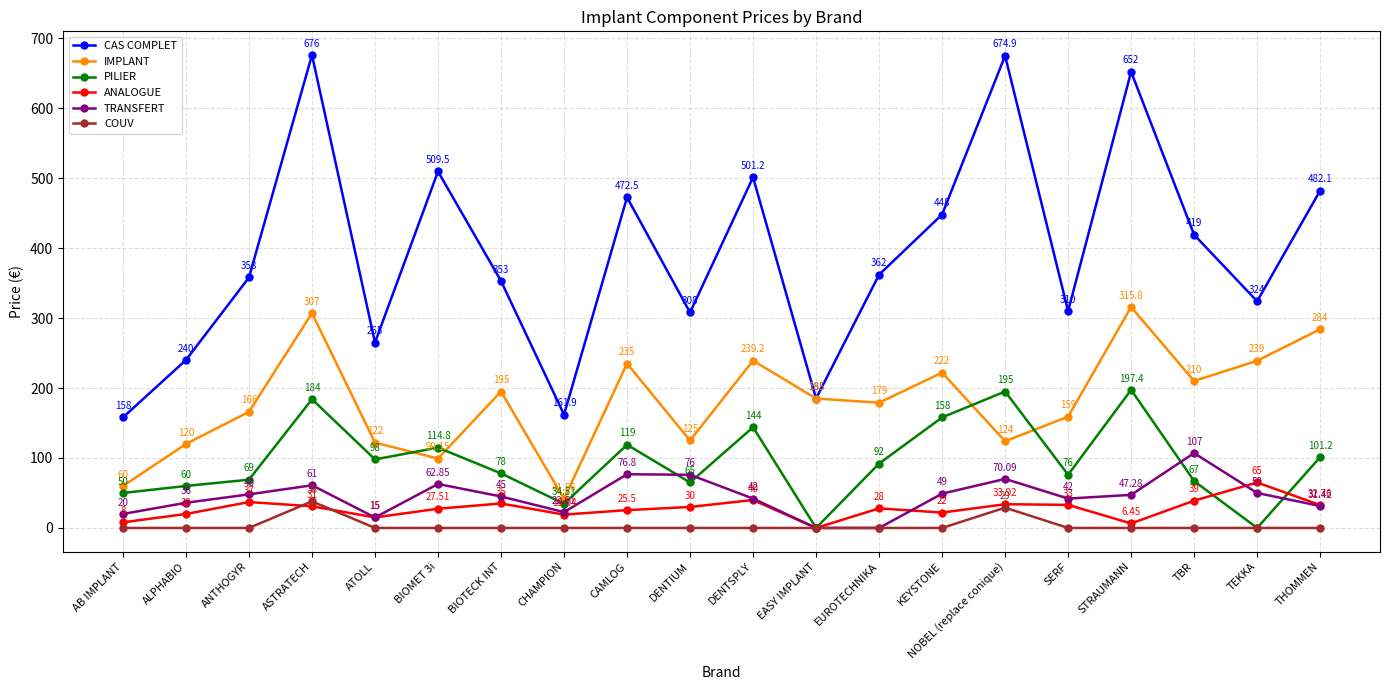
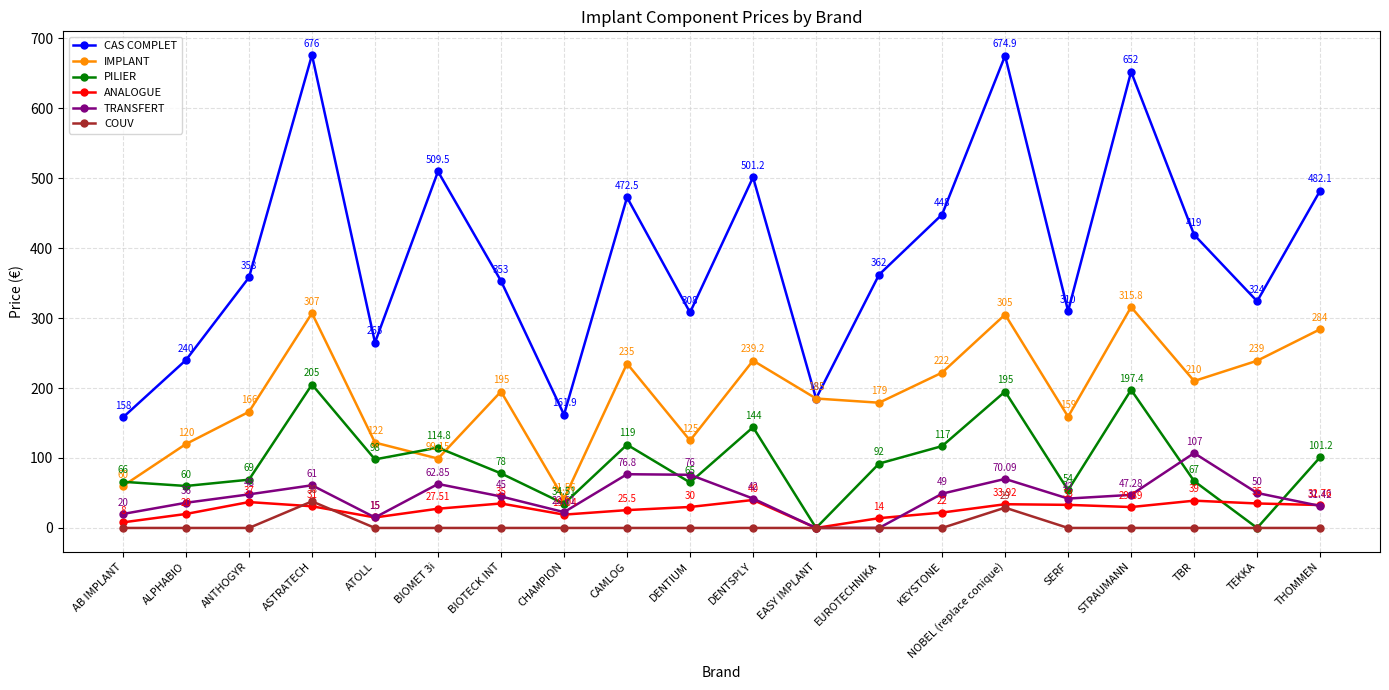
  {
    "CAS COMPLET": {
      "AB IMPLANT": 158,
      "ALPHABIO": 240,
      "ANTHOGYR": 358,
      "ASTRATECH": 676,
      "ATOLL": 265,
      "BIOMET 3i": 509.5,
      "BIOTECK INT": 353,
      "CHAMPION": 161.9,
      "CAMLOG": 472.5,
      "DENTIUM": 308,
      "DENTSPLY": 501.2,
      "EUROTECHNIKA": 362,
      "KEYSTONE": 448,
      "NOBEL (replace conique)": 674.9,
      "SERF": 310,
      "STRAUMANN": 652,
      "TBR": 419,
      "TEKKA": 324,
      "THOMMEN": 482.1
    },
    "IMPLANT": {
      "ALPHABIO": 120,
      "ANTHOGYR": 166,
      "ASTRATECH": 307,
      "ATOLL": 122,
      "BIOTECK INT": 195,
      "CAMLOG": 235,
      "DENTIUM": 125,
      "DENTSPLY": 239.2,
      "EUROTECHNIKA": 179,
      "KEYSTONE": 222,
-     "NOBEL (replace conique)": 124,
+     "NOBEL (replace conique)": 305,
      "SERF": 159,
      "STRAUMANN": 315.8,
      "TBR": 210,
      "TEKKA": 239,
      "THOMMEN": 284
    },
    "PILIER": {
-     "AB IMPLANT": 50,
+     "AB IMPLANT": 66,
      "ALPHABIO": 60,
      "ANTHOGYR": 69,
-     "ASTRATECH": 184,
+     "ASTRATECH": 205,
      "BIOMET 3i": 114.8,
      "BIOTECK INT": 78,
      "CAMLOG": 119,
      "DENTSPLY": 144,
      "EUROTECHNIKA": 92,
-     "KEYSTONE": 158,
+     "KEYSTONE": 117,
      "NOBEL (replace conique)": 195,
-     "SERF": 76,
+     "SERF": 54,
      "STRAUMANN": 197.4,
      "TBR": 67,
      "THOMMEN": 101.2
    },
    "ANALOGUE": {
      "BIOMET 3i": 27.51,
      "CAMLOG": 25.5,
      "DENTIUM": 30,
-     "EUROTECHNIKA": 28,
+     "EUROTECHNIKA": 14,
      "KEYSTONE": 22,
-     "STRAUMANN": 6.45,
+     "STRAUMANN": 29.89,
      "TBR": 39,
-     "TEKKA": 65
+     "TEKKA": 35
    },
    "TRANSFERT": {
      "AB IMPLANT": 20,
      "ASTRATECH": 61,
      "BIOMET 3i": 62.85,
      "CAMLOG": 76.8,
      "KEYSTONE": 49,
      "NOBEL (replace conique)": 70.09,
      "STRAUMANN": 47.28,
      "TBR": 107,
      "TEKKA": 50
    },
    "COUV": {
      "AB IMPLANT": 0,
      "ALPHABIO": 0,
      "ANTHOGYR": 0,
      "ATOLL": 0,
      "BIOMET 3i": 0,
      "BIOTECK INT": 0,
      "CHAMPION": 0,
      "CAMLOG": 0,
      "DENTIUM": 0,
      "DENTSPLY": 0,
      "KEYSTONE": 0,
      "SERF": 0,
      "STRAUMANN": 0,
      "TBR": 0,
      "THOMMEN": 0
    }
  }
